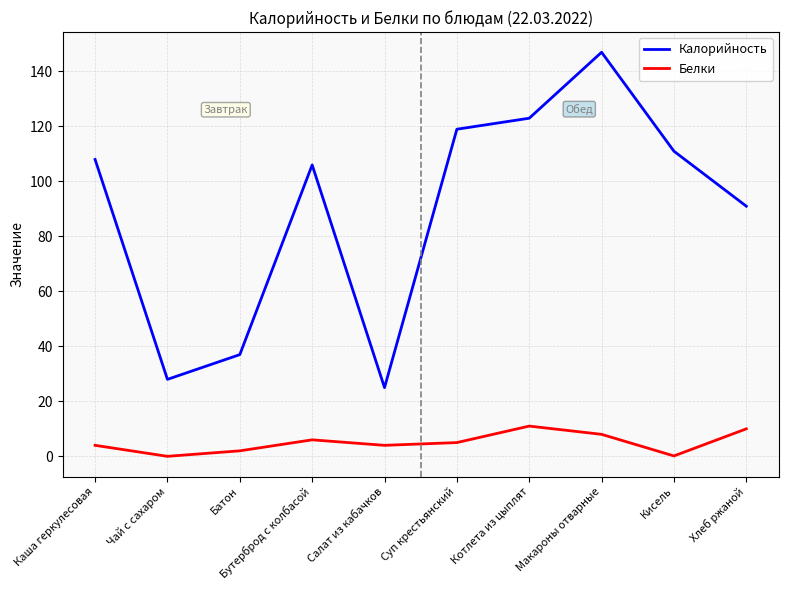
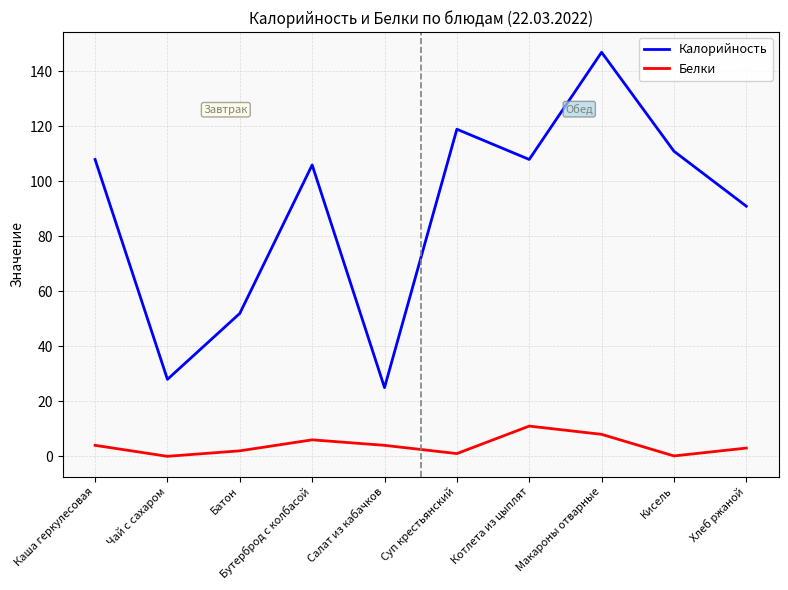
  {
    "Калорийность": {
      "Каша геркулесовая": 108,
      "Чай с сахаром": 28,
-     "Батон": 37,
+     "Батон": 52,
      "Бутерброд с колбасой": 106,
      "Салат из кабачков": 25,
      "Суп крестьянский": 119,
-     "Котлета из цыплят": 123,
+     "Котлета из цыплят": 108,
      "Макароны отварные": 147,
      "Кисель": 111,
      "Хлеб ржаной": 91
    },
    "Белки": {
      "Каша геркулесовая": 4,
      "Чай с сахаром": 0,
      "Батон": 2,
      "Бутерброд с колбасой": 6,
      "Салат из кабачков": 4,
-     "Суп крестьянский": 5,
+     "Суп крестьянский": 1,
      "Котлета из цыплят": 11,
      "Макароны отварные": 8,
      "Кисель": 0,
-     "Хлеб ржаной": 10
+     "Хлеб ржаной": 3
    }
  }
